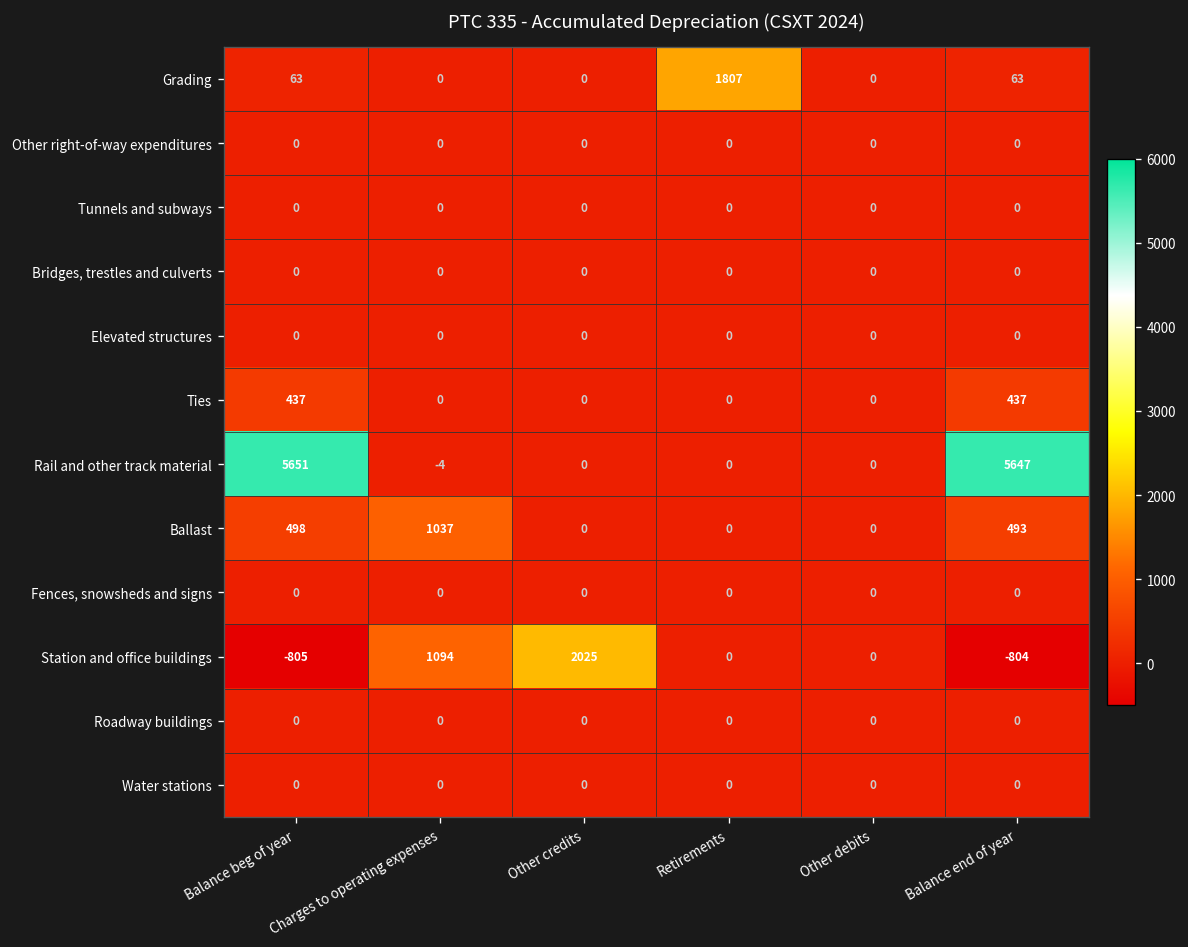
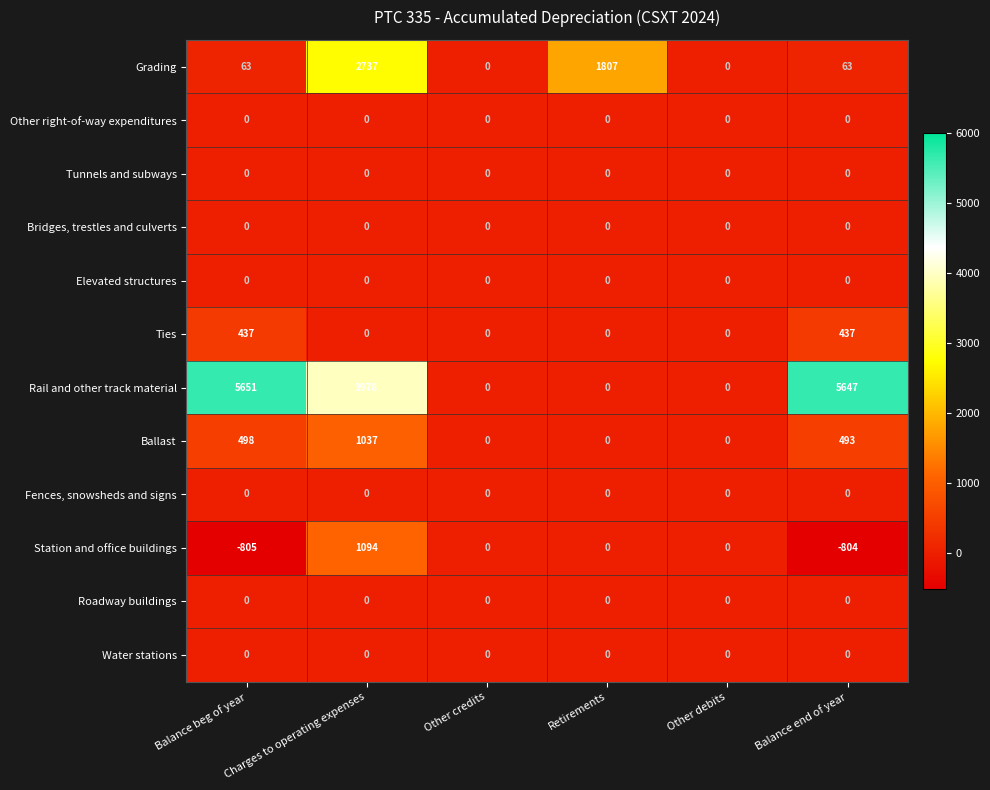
  {
    "Grading": {
      "Balance beg of year": 63,
-     "Charges to operating expenses": 0,
+     "Charges to operating expenses": 2737,
      "Other credits": 0,
      "Retirements": 1807,
      "Other debits": 0,
      "Balance end of year": 63
    },
    "Other right-of-way expenditures": {
      "Balance beg of year": 0,
      "Charges to operating expenses": 0,
      "Other credits": 0,
      "Retirements": 0,
      "Other debits": 0,
      "Balance end of year": 0
    },
    "Tunnels and subways": {
      "Balance beg of year": 0,
      "Charges to operating expenses": 0,
      "Other credits": 0,
      "Retirements": 0,
      "Other debits": 0,
      "Balance end of year": 0
    },
    "Bridges, trestles and culverts": {
      "Balance beg of year": 0,
      "Charges to operating expenses": 0,
      "Other credits": 0,
      "Retirements": 0,
      "Other debits": 0,
      "Balance end of year": 0
    },
    "Elevated structures": {
      "Balance beg of year": 0,
      "Charges to operating expenses": 0,
      "Other credits": 0,
      "Retirements": 0,
      "Other debits": 0,
      "Balance end of year": 0
    },
    "Ties": {
      "Balance beg of year": 437,
      "Charges to operating expenses": 0,
      "Other credits": 0,
      "Retirements": 0,
      "Other debits": 0,
      "Balance end of year": 437
    },
    "Rail and other track material": {
      "Balance beg of year": 5651,
-     "Charges to operating expenses": -4,
+     "Charges to operating expenses": 3978,
      "Other credits": 0,
      "Retirements": 0,
      "Other debits": 0,
      "Balance end of year": 5647
    },
    "Ballast": {
      "Balance beg of year": 498,
      "Charges to operating expenses": 1037,
      "Other credits": 0,
      "Retirements": 0,
      "Other debits": 0,
      "Balance end of year": 493
    },
    "Fences, snowsheds and signs": {
      "Balance beg of year": 0,
      "Charges to operating expenses": 0,
      "Other credits": 0,
      "Retirements": 0,
      "Other debits": 0,
      "Balance end of year": 0
    },
    "Station and office buildings": {
      "Balance beg of year": -805,
      "Charges to operating expenses": 1094,
-     "Other credits": 2025,
+     "Other credits": 0,
      "Retirements": 0,
      "Other debits": 0,
      "Balance end of year": -804
    },
    "Roadway buildings": {
      "Balance beg of year": 0,
      "Charges to operating expenses": 0,
      "Other credits": 0,
      "Retirements": 0,
      "Other debits": 0,
      "Balance end of year": 0
    },
    "Water stations": {
      "Balance beg of year": 0,
      "Charges to operating expenses": 0,
      "Other credits": 0,
      "Retirements": 0,
      "Other debits": 0,
      "Balance end of year": 0
    }
  }
